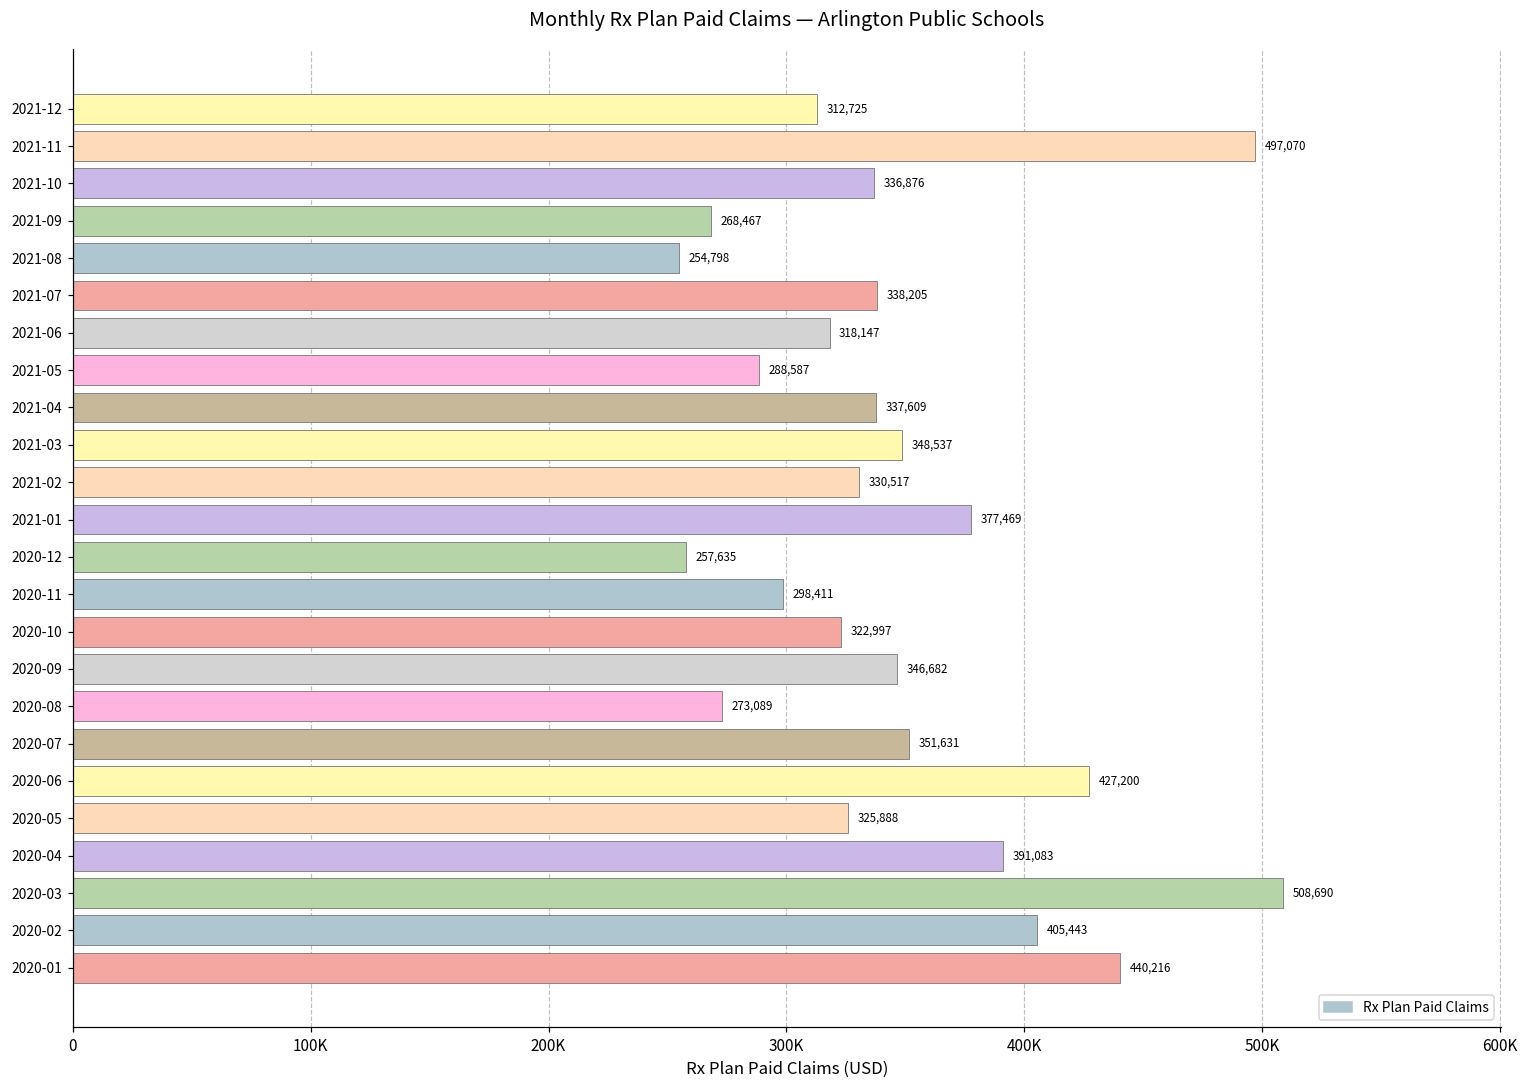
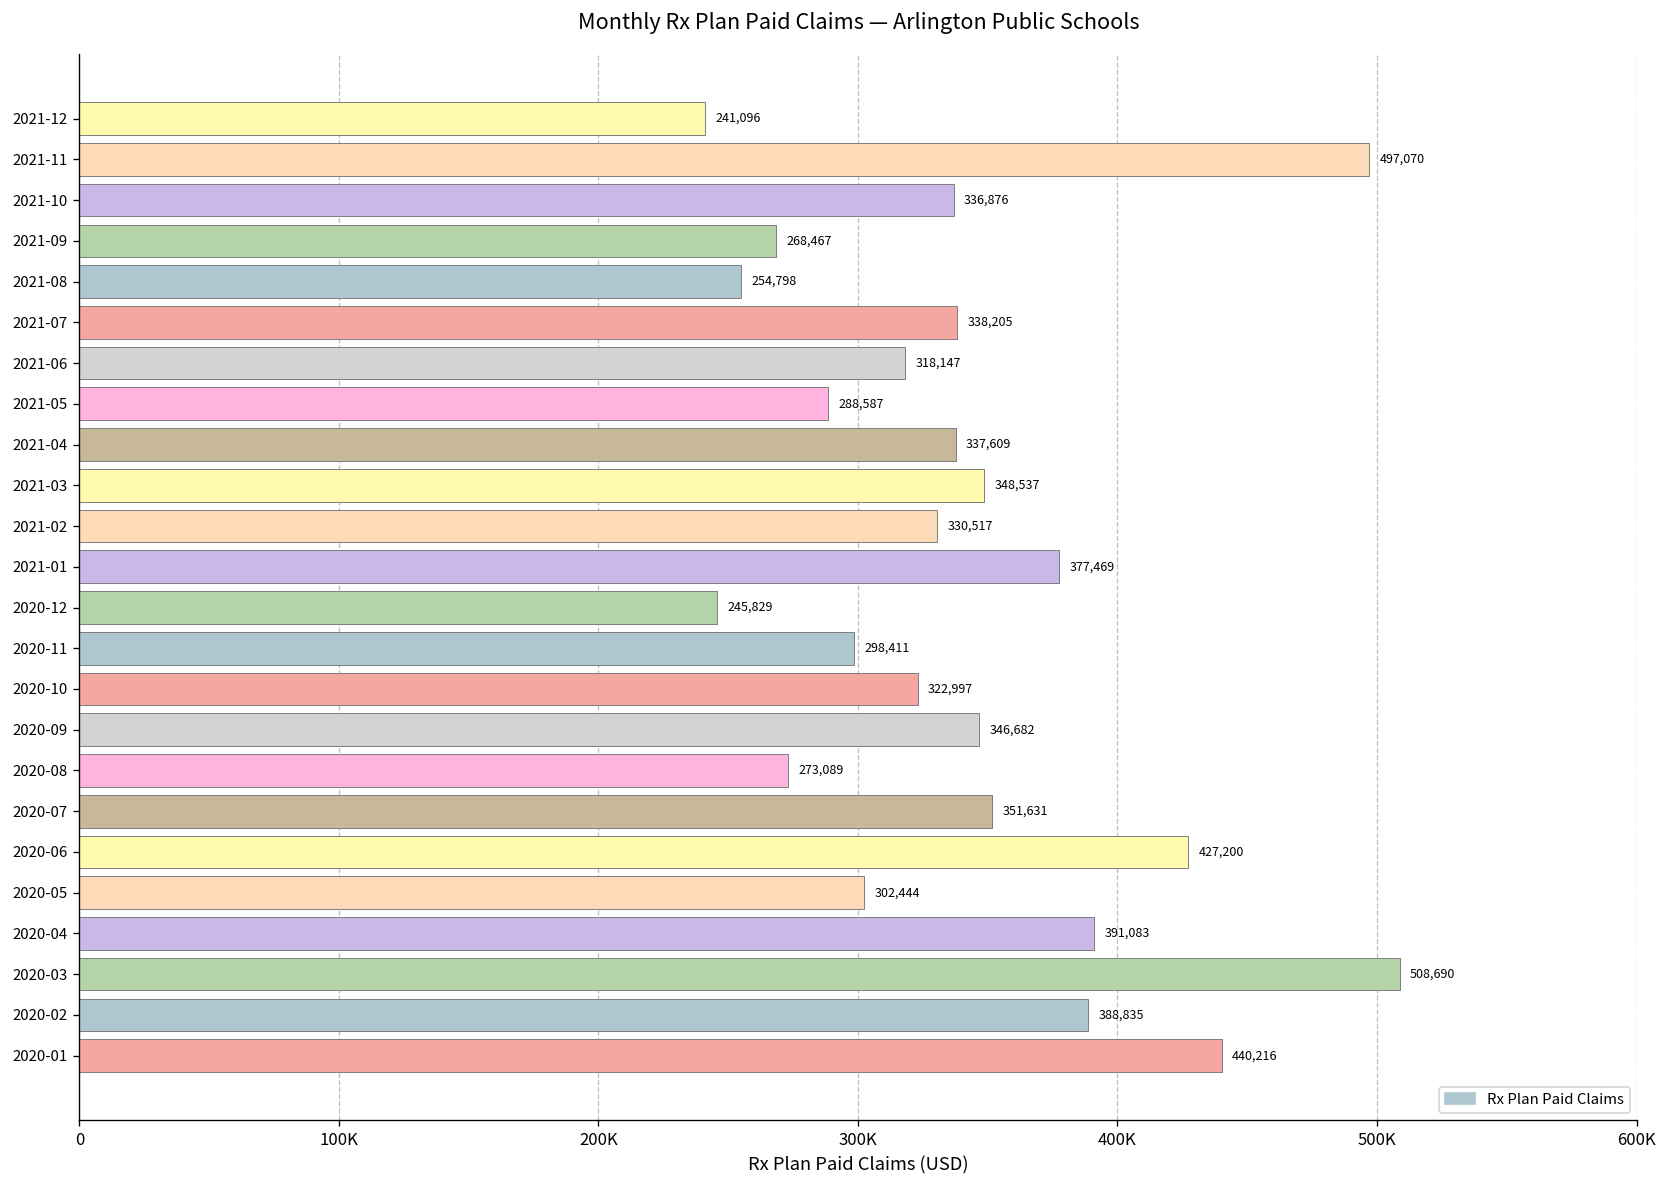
  {
-   "2021-12": "312,725",
+   "2021-12": "241,096",
    "2021-11": "497,070",
    "2021-10": "336,876",
    "2021-09": "268,467",
    "2021-08": "254,798",
    "2021-07": "338,205",
    "2021-06": "318,147",
    "2021-05": "288,587",
    "2021-04": "337,609",
    "2021-03": "348,537",
    "2021-02": "330,517",
    "2021-01": "377,469",
-   "2020-12": "257,635",
+   "2020-12": "245,829",
    "2020-11": "298,411",
    "2020-10": "322,997",
    "2020-09": "346,682",
    "2020-08": "273,089",
    "2020-07": "351,631",
    "2020-06": "427,200",
-   "2020-05": "325,888",
+   "2020-05": "302,444",
    "2020-04": "391,083",
    "2020-03": "508,690",
-   "2020-02": "405,443",
+   "2020-02": "388,835",
    "2020-01": "440,216"
  }
